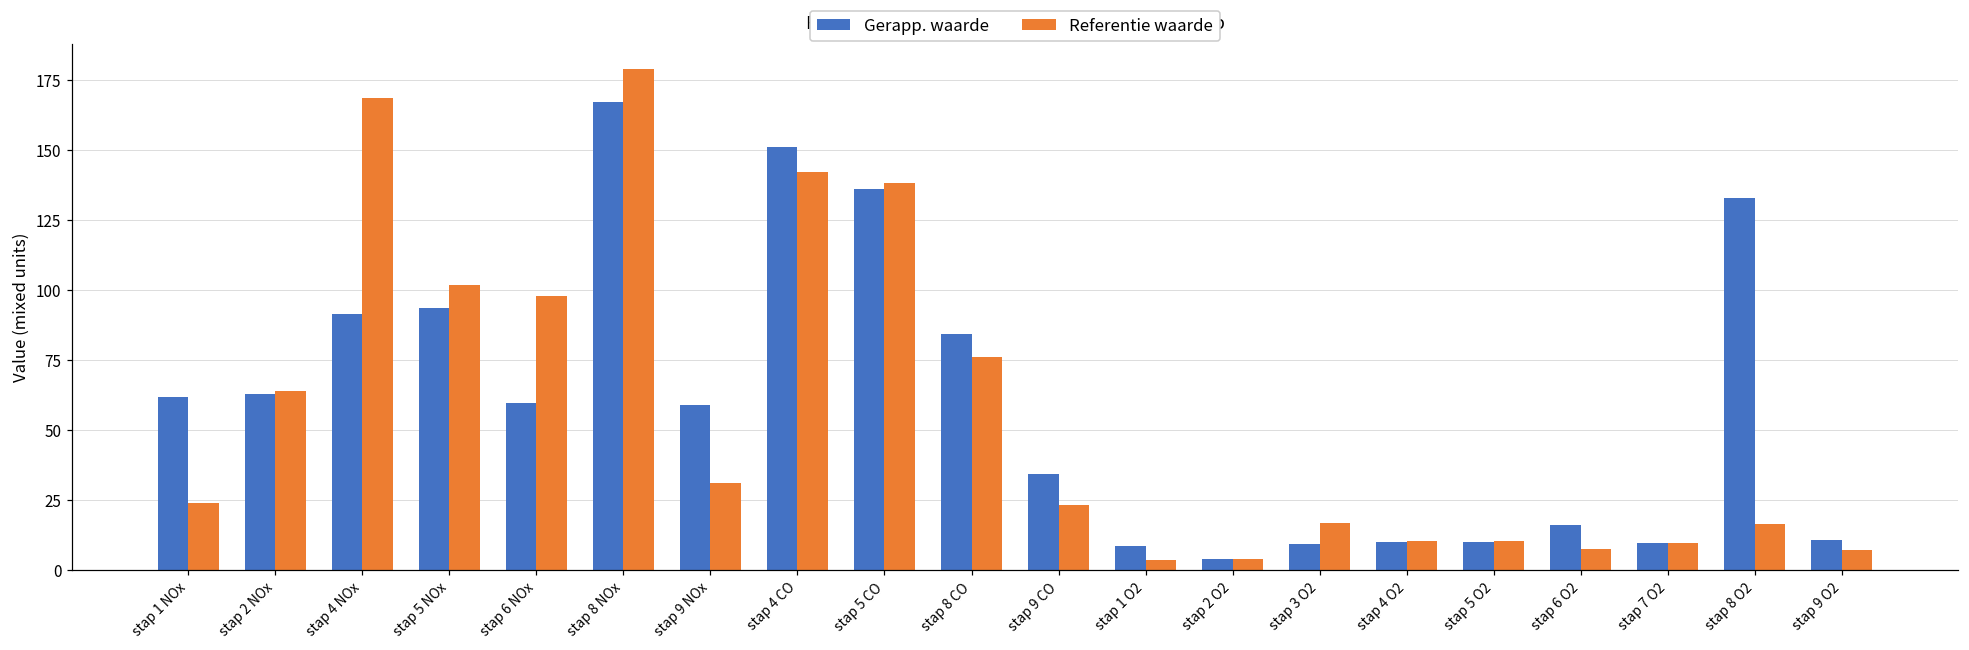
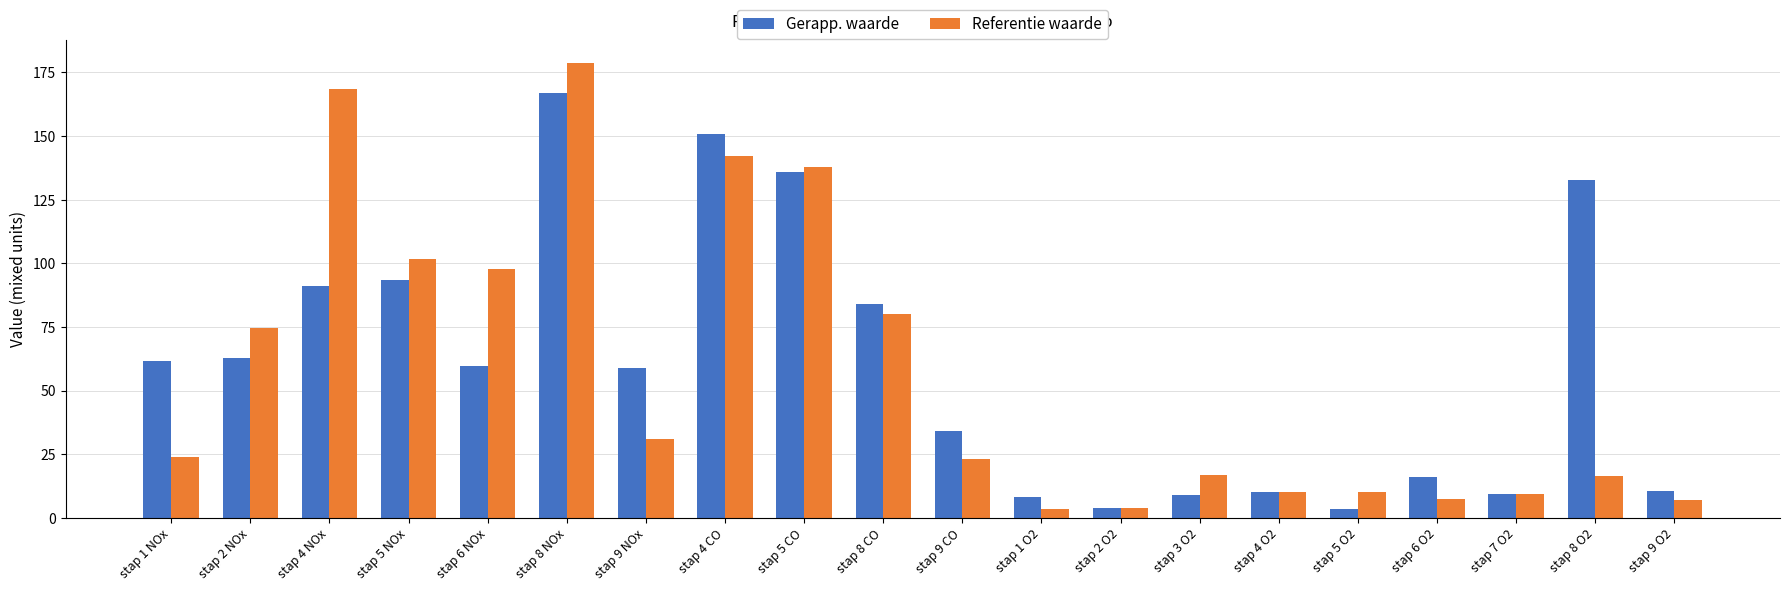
  {
    "Gerapp. waarde": {
      "stap 1 NOx": 62,
      "stap 2 NOx": 63,
      "stap 4 NOx": 91,
      "stap 5 NOx": 94,
      "stap 6 NOx": 60,
      "stap 8 NOx": 167,
      "stap 9 NOx": 59,
      "stap 4 CO": 151,
      "stap 5 CO": 136,
      "stap 8 CO": 84,
      "stap 9 CO": 34,
      "stap 1 O2": 8,
      "stap 2 O2": 4,
      "stap 3 O2": 9,
      "stap 4 O2": 10,
-     "stap 5 O2": 10,
+     "stap 5 O2": 4,
      "stap 6 O2": 16,
      "stap 7 O2": 9,
      "stap 8 O2": 133,
      "stap 9 O2": 11
    },
    "Referentie waarde": {
      "stap 1 NOx": 24,
-     "stap 2 NOx": 64,
+     "stap 2 NOx": 75,
      "stap 4 NOx": 169,
      "stap 5 NOx": 102,
      "stap 6 NOx": 98,
      "stap 8 NOx": 179,
      "stap 9 NOx": 31,
      "stap 4 CO": 142,
      "stap 5 CO": 138,
-     "stap 8 CO": 76,
+     "stap 8 CO": 80,
      "stap 9 CO": 23,
      "stap 1 O2": 3,
      "stap 2 O2": 4,
      "stap 3 O2": 17,
      "stap 4 O2": 10,
      "stap 5 O2": 10,
      "stap 6 O2": 7,
      "stap 7 O2": 9,
      "stap 8 O2": 16,
      "stap 9 O2": 7
    }
  }
